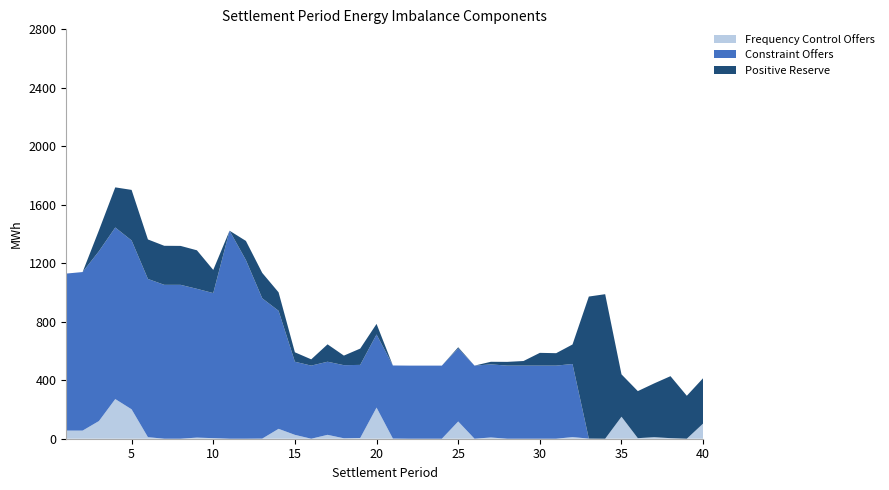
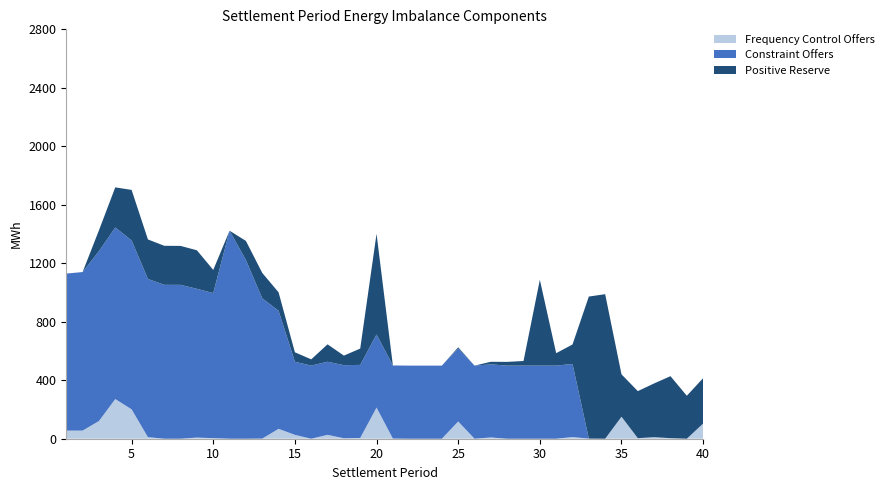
  {
    "Positive Reserve": {
      "5": 350,
      "10": 160,
      "15": 60,
-     "20": 70,
-     "30": 90,
+     "20": 690,
+     "30": 590,
      "35": 290,
      "40": 310
    }
  }
